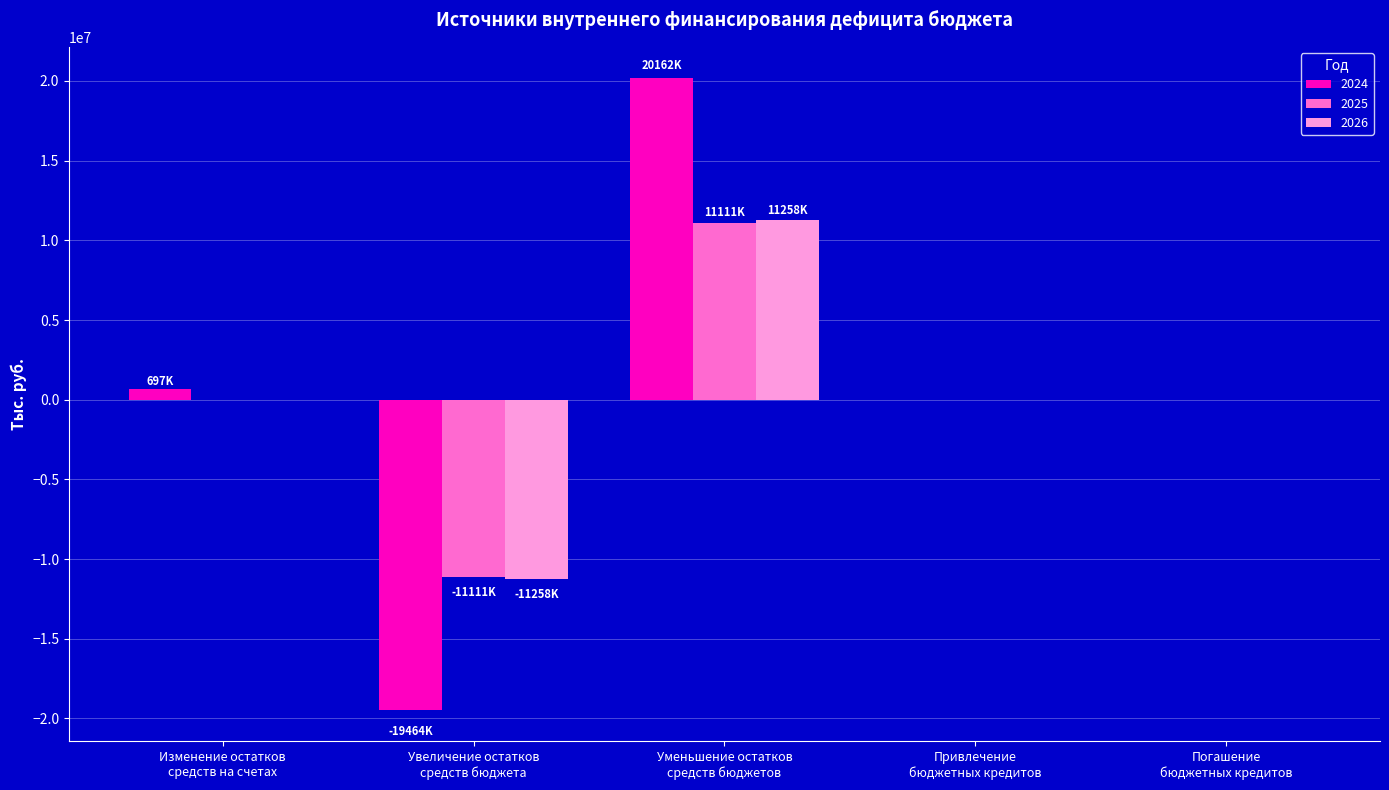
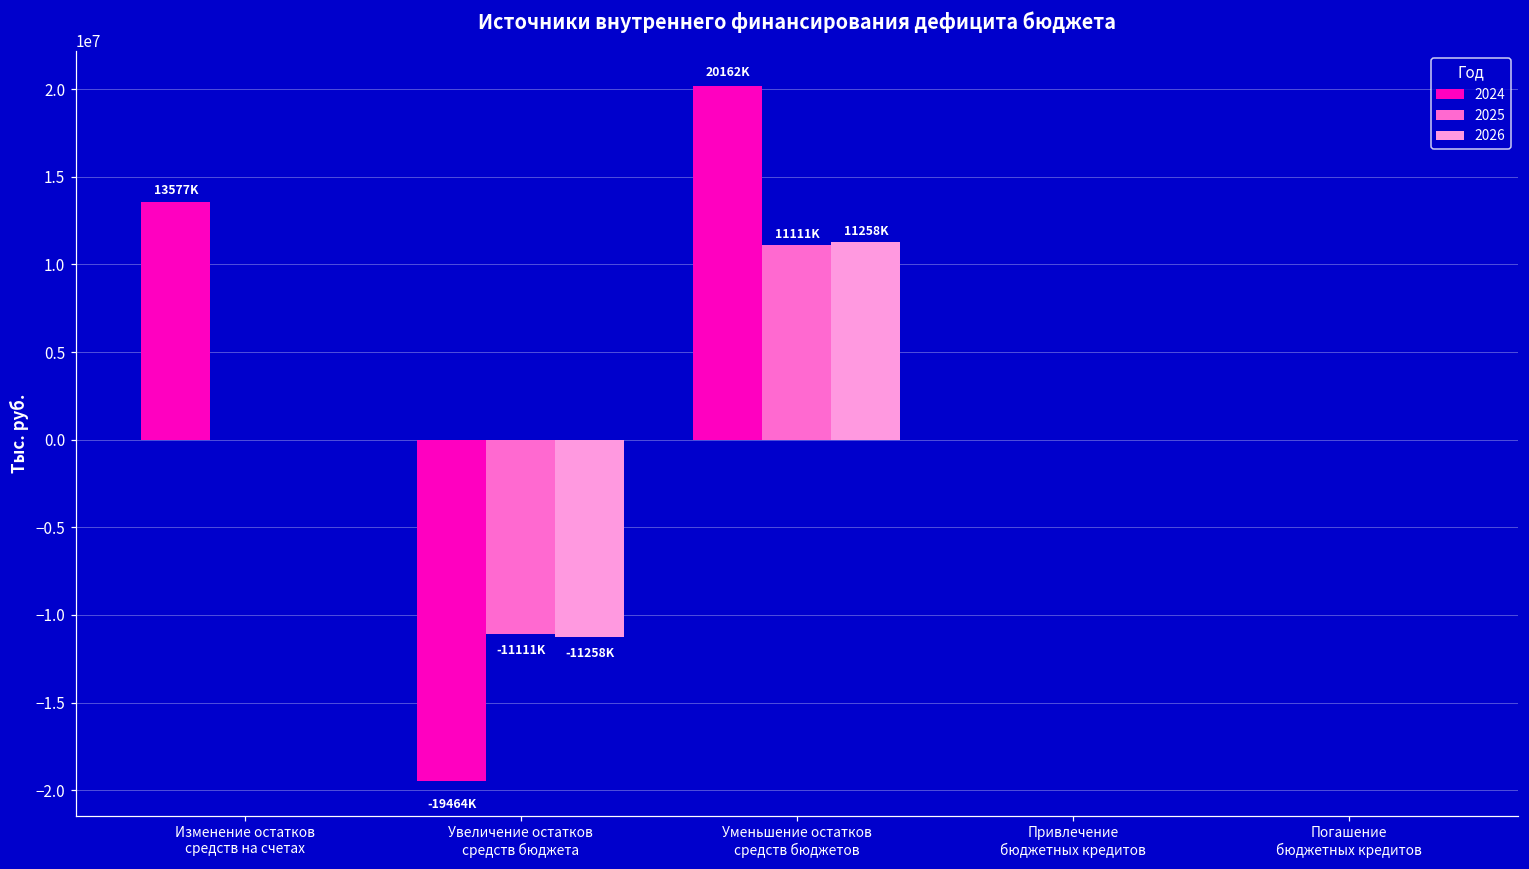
  {
    "2024": {
-     "Изменение остатков средств на счетах": "697K",
+     "Изменение остатков средств на счетах": "13577K",
      "Увеличение остатков средств бюджета": "-19464K",
      "Уменьшение остатков средств бюджетов": "20162K"
    }
  }
